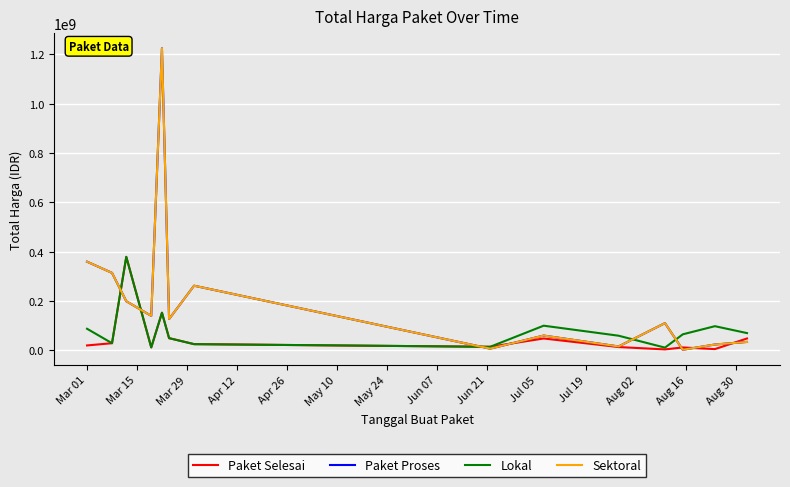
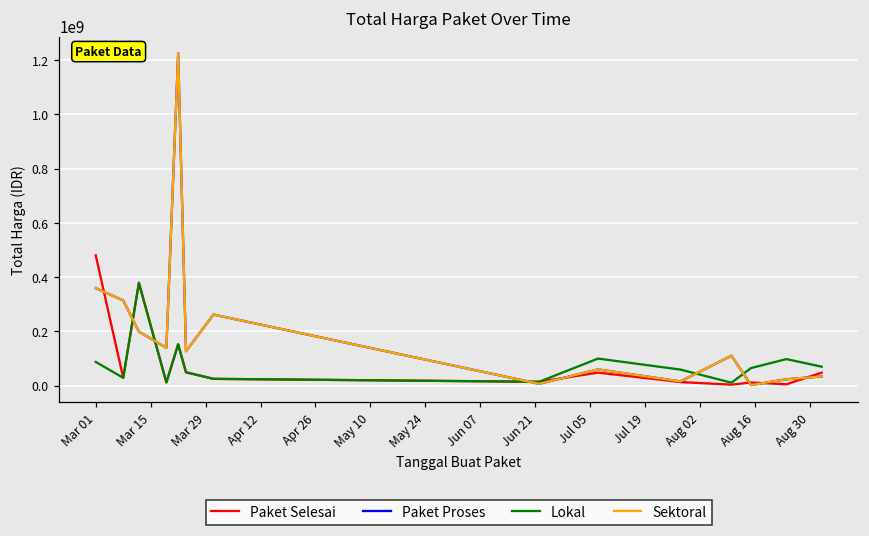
  {
    "Paket Selesai": {
-     "Mar 01": 20000000
+     "Mar 01": 480000000
    },
    "Sektoral": {
      "Mar 01": 360000000
    },
    "Lokal": {
      "Mar 01": 90000000
    }
  }
